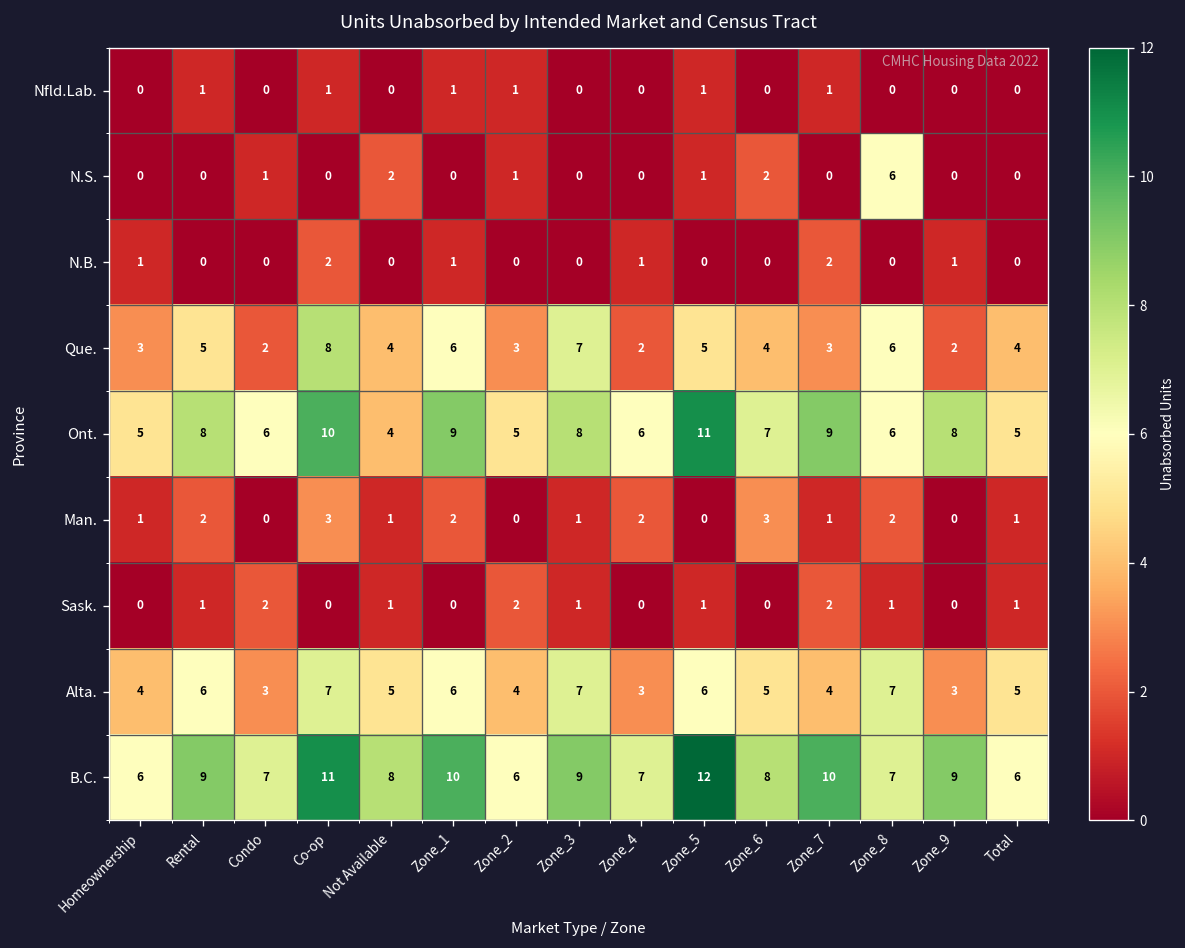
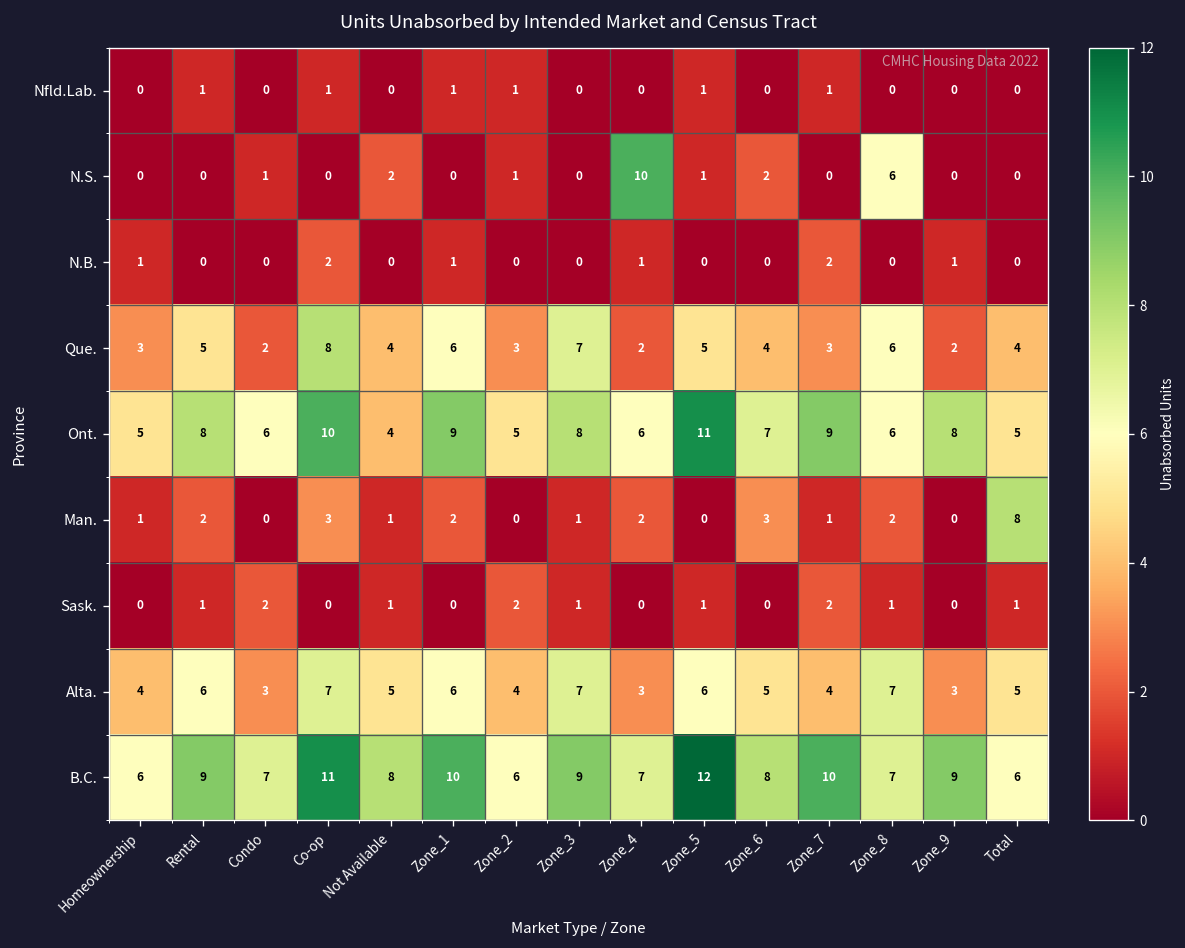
  {
    "Nfld.Lab.": {
      "Homeownership": 0,
      "Rental": 1,
      "Condo": 0,
      "Co-op": 1,
      "Not Available": 0,
      "Zone_1": 1,
      "Zone_2": 1,
      "Zone_3": 0,
      "Zone_4": 0,
      "Zone_5": 1,
      "Zone_6": 0,
      "Zone_7": 1,
      "Zone_8": 0,
      "Total": 0
    },
    "N.S.": {
      "Homeownership": 0,
      "Rental": 0,
      "Condo": 1,
      "Co-op": 0,
      "Not Available": 2,
      "Zone_1": 0,
      "Zone_2": 1,
      "Zone_3": 0,
-     "Zone_4": 0,
+     "Zone_4": 10,
      "Zone_5": 1,
      "Zone_6": 2,
      "Zone_7": 0,
      "Zone_8": 6,
      "Zone_9": 0,
      "Total": 0
    },
    "N.B.": {
      "Homeownership": 1,
      "Rental": 0,
      "Condo": 0,
      "Co-op": 2,
      "Not Available": 0,
      "Zone_1": 1,
      "Zone_2": 0,
      "Zone_3": 0,
      "Zone_4": 1,
      "Zone_5": 0,
      "Zone_6": 0,
      "Zone_7": 2,
      "Zone_8": 0,
      "Zone_9": 1,
      "Total": 0
    },
    "Que.": {
      "Homeownership": 3,
      "Rental": 5,
      "Condo": 2,
      "Co-op": 8,
      "Not Available": 4,
      "Zone_1": 6,
      "Zone_2": 3,
      "Zone_3": 7,
      "Zone_4": 2,
      "Zone_5": 5,
      "Zone_6": 4,
      "Zone_7": 3,
      "Zone_8": 6,
      "Zone_9": 2,
      "Total": 4
    },
    "Ont.": {
      "Homeownership": 5,
      "Rental": 8,
      "Condo": 6,
      "Co-op": 10,
      "Not Available": 4,
      "Zone_1": 9,
      "Zone_2": 5,
      "Zone_3": 8,
      "Zone_4": 6,
      "Zone_5": 11,
      "Zone_6": 7,
      "Zone_7": 9,
      "Zone_8": 6,
      "Zone_9": 8,
      "Total": 5
    },
    "Man.": {
      "Homeownership": 1,
      "Rental": 2,
      "Condo": 0,
      "Co-op": 3,
      "Not Available": 1,
      "Zone_1": 2,
      "Zone_2": 0,
      "Zone_3": 1,
      "Zone_4": 2,
      "Zone_5": 0,
      "Zone_6": 3,
      "Zone_7": 1,
      "Zone_8": 2,
      "Zone_9": 0,
-     "Total": 1
+     "Total": 8
    },
    "Sask.": {
      "Homeownership": 0,
      "Rental": 1,
      "Condo": 2,
      "Co-op": 0,
      "Not Available": 1,
      "Zone_1": 0,
      "Zone_2": 2,
      "Zone_3": 1,
      "Zone_4": 0,
      "Zone_5": 1,
      "Zone_6": 0,
      "Zone_7": 2,
      "Zone_8": 1,
      "Zone_9": 0,
      "Total": 1
    },
    "Alta.": {
      "Homeownership": 4,
      "Rental": 6,
      "Condo": 3,
      "Co-op": 7,
      "Not Available": 5,
      "Zone_1": 6,
      "Zone_2": 4,
      "Zone_3": 7,
      "Zone_4": 3,
      "Zone_5": 6,
      "Zone_6": 5,
      "Zone_7": 4,
      "Zone_8": 7,
      "Zone_9": 3,
      "Total": 5
    },
    "B.C.": {
      "Homeownership": 6,
      "Rental": 9,
      "Condo": 7,
      "Co-op": 11,
      "Not Available": 8,
      "Zone_1": 10,
      "Zone_2": 6,
      "Zone_3": 9,
      "Zone_4": 7,
      "Zone_5": 12,
      "Zone_6": 8,
      "Zone_7": 10,
      "Zone_8": 7,
      "Zone_9": 9,
      "Total": 6
    }
  }
